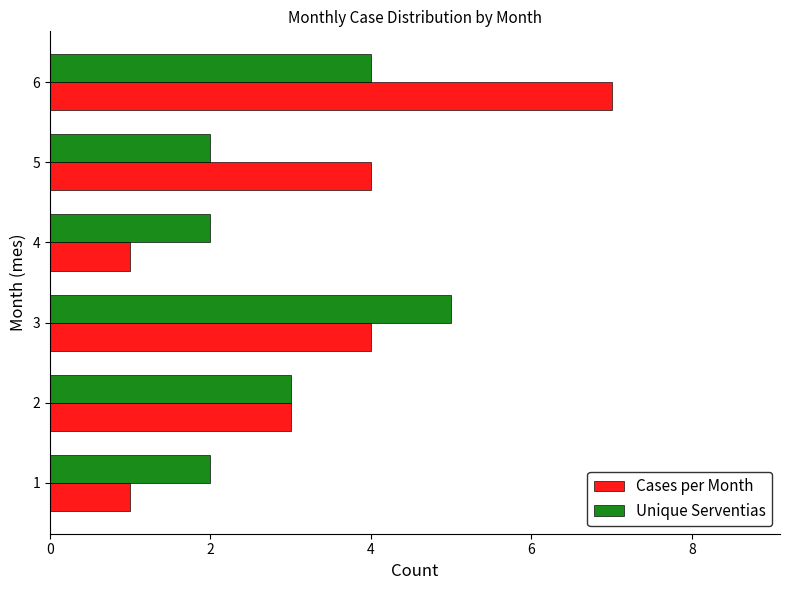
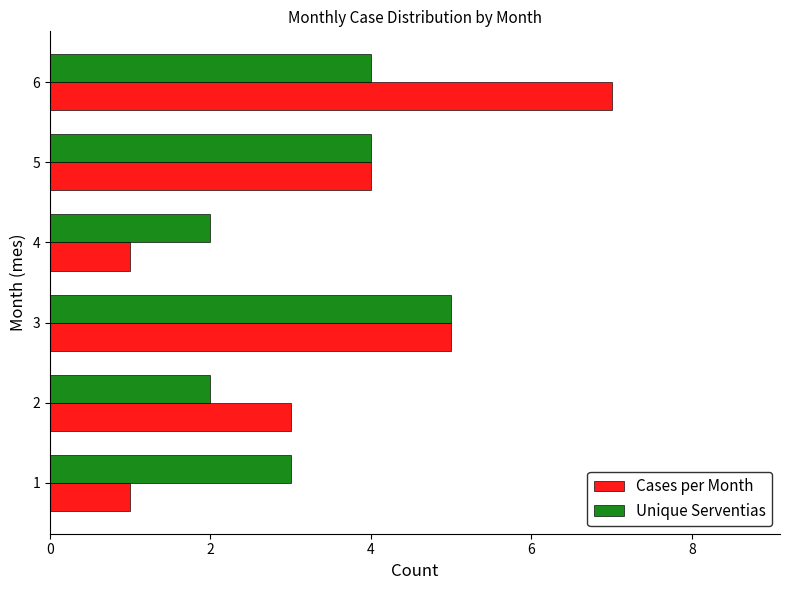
  {
    "Cases per Month": {
      "6": 7,
      "5": 4,
      "4": 1,
-     "3": 4,
+     "3": 5,
      "2": 3,
      "1": 1
    },
    "Unique Serventias": {
      "6": 4,
-     "5": 2,
+     "5": 4,
      "4": 2,
      "3": 5,
-     "2": 3,
-     "1": 2
+     "2": 2,
+     "1": 3
    }
  }
